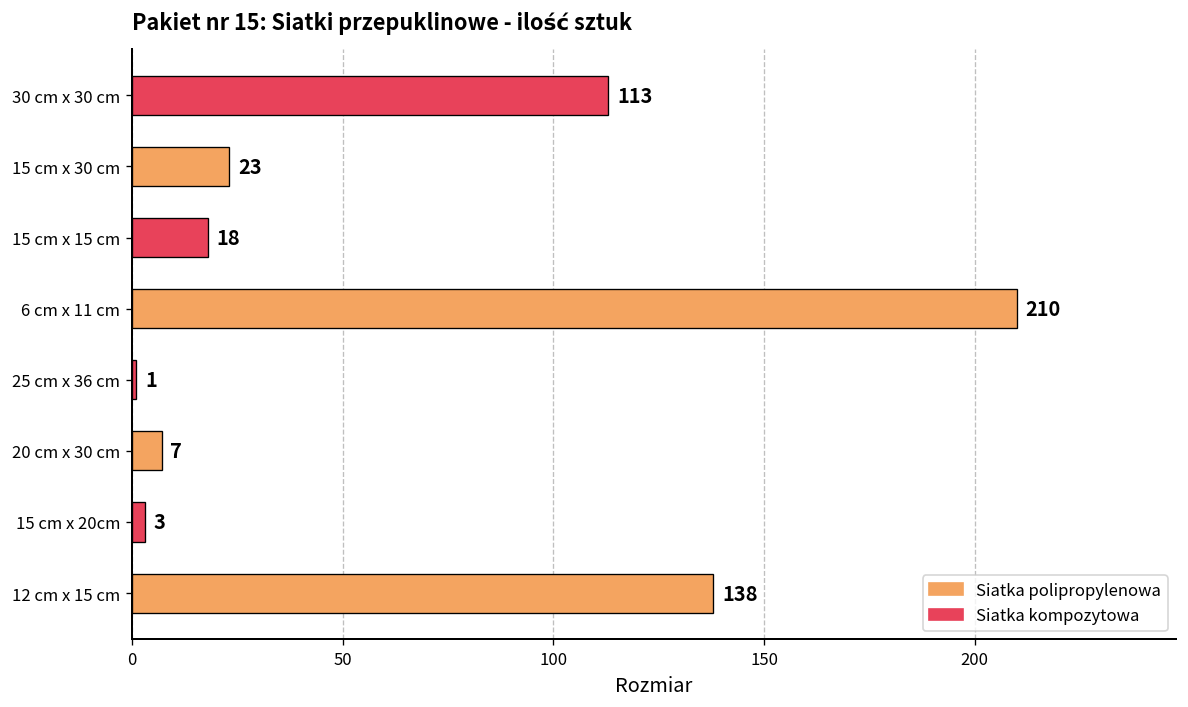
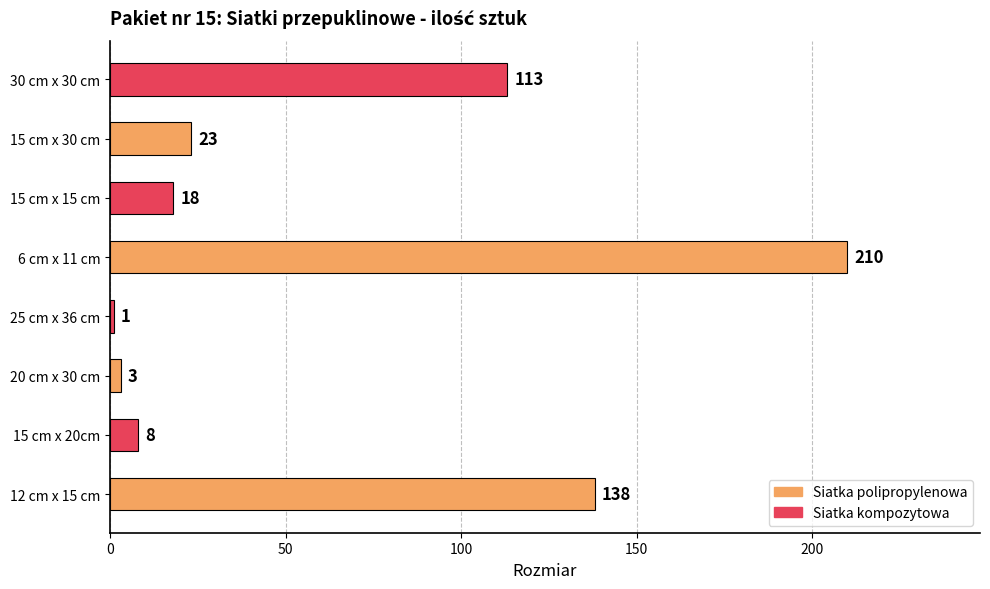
  {
    "30 cm x 30 cm": 113,
    "15 cm x 30 cm": 23,
    "15 cm x 15 cm": 18,
    "6 cm x 11 cm": 210,
    "25 cm x 36 cm": 1,
-   "20 cm x 30 cm": 7,
-   "15 cm x 20cm": 3,
+   "20 cm x 30 cm": 3,
+   "15 cm x 20cm": 8,
    "12 cm x 15 cm": 138
  }
